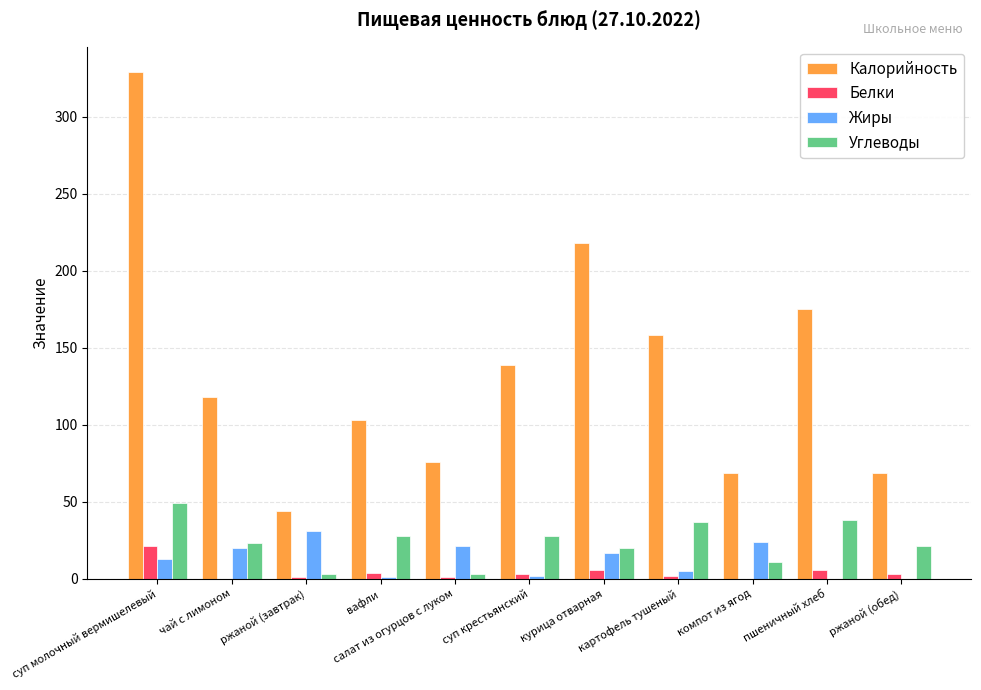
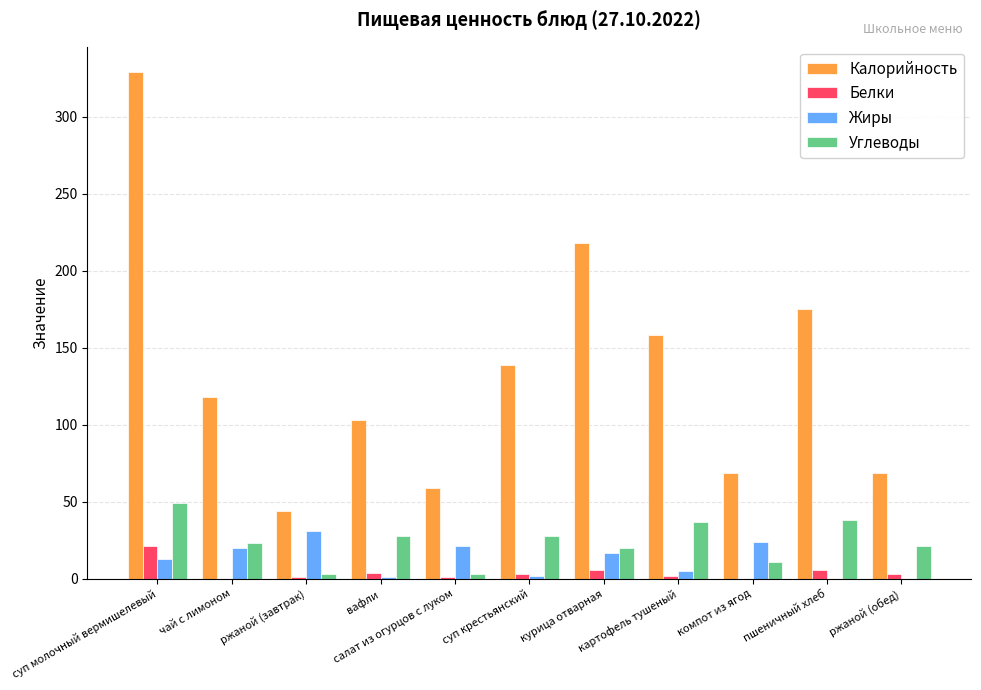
  {
    "Калорийность": {
      "суп молочный вермишелевый": 329,
      "чай с лимоном": 118,
      "ржаной (завтрак)": 44,
      "вафли": 103,
-     "салат из огурцов с луком": 76,
+     "салат из огурцов с луком": 59,
      "суп крестьянский": 139,
      "курица отварная": 218,
      "картофель тушеный": 158,
      "компот из ягод": 69,
      "пшеничный хлеб": 175,
      "ржаной (обед)": 69
    },
    "Белки": {
      "суп молочный вермишелевый": 21,
      "чай с лимоном": 0,
      "вафли": 4,
      "суп крестьянский": 3,
      "курица отварная": 6,
      "картофель тушеный": 2,
      "компот из ягод": 0,
      "пшеничный хлеб": 6,
      "ржаной (обед)": 3
    },
    "Жиры": {
      "суп молочный вермишелевый": 13,
      "чай с лимоном": 20,
      "ржаной (завтрак)": 31,
      "салат из огурцов с луком": 21,
      "суп крестьянский": 2,
      "курица отварная": 17,
      "картофель тушеный": 5,
      "компот из ягод": 24,
      "пшеничный хлеб": 0,
      "ржаной (обед)": 0
    },
    "Углеводы": {
      "суп молочный вермишелевый": 49,
      "чай с лимоном": 23,
      "ржаной (завтрак)": 3,
      "вафли": 28,
      "салат из огурцов с луком": 3,
      "суп крестьянский": 28,
      "курица отварная": 20,
      "картофель тушеный": 37,
      "компот из ягод": 11,
      "пшеничный хлеб": 38,
      "ржаной (обед)": 21
    }
  }
